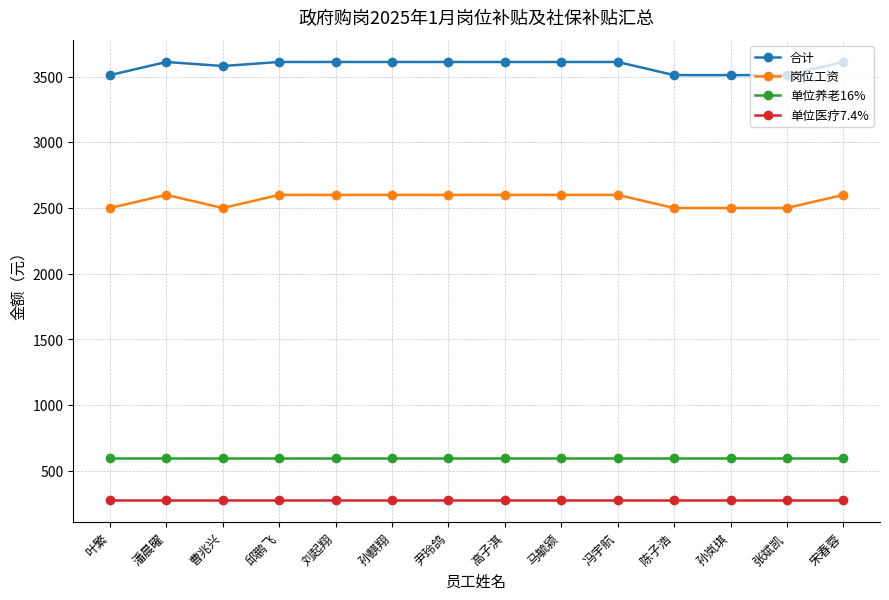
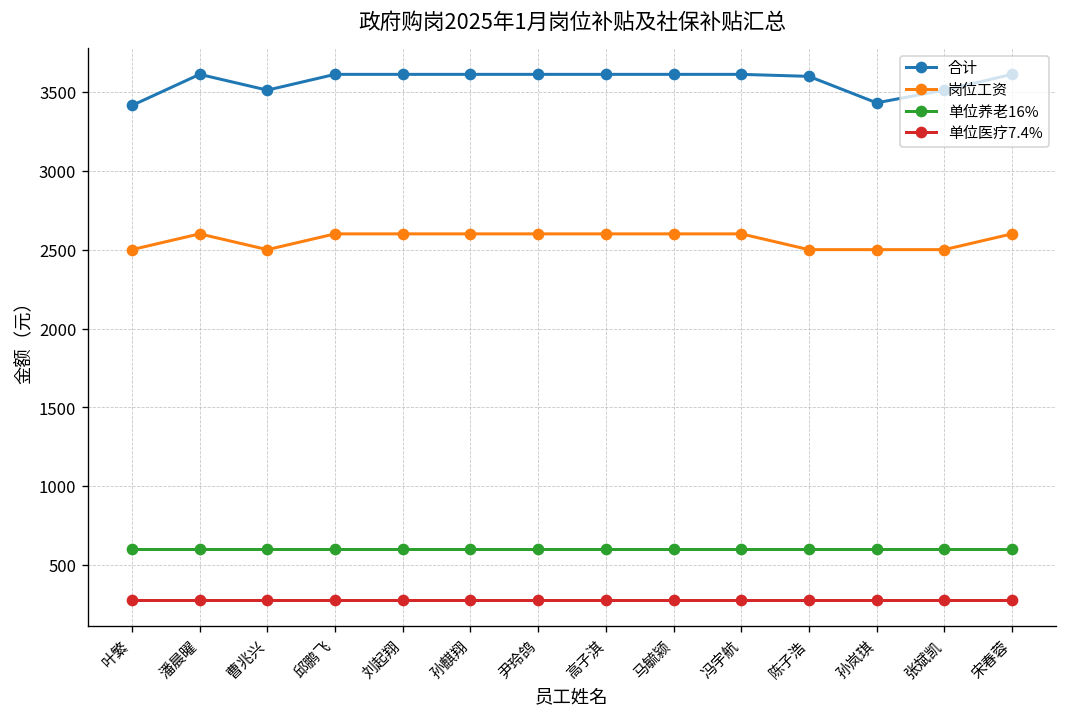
  {
    "合计": {
-     "叶繁": 3510,
+     "叶繁": 3410,
      "潘晨曜": 3610,
-     "曹兆兴": 3580,
+     "曹兆兴": 3510,
      "邱鹏飞": 3610,
      "刘起翔": 3610,
      "孙麒翔": 3610,
      "尹玲鸽": 3610,
      "高子淇": 3610,
      "马毓颍": 3610,
      "冯宇航": 3610,
-     "陈子浩": 3510,
-     "孙岚琪": 3510
+     "陈子浩": 3600,
+     "孙岚琪": 3430
    },
    "岗位工资": {
      "叶繁": 2500,
      "潘晨曜": 2600,
      "曹兆兴": 2500,
      "邱鹏飞": 2600,
      "刘起翔": 2600,
      "孙麒翔": 2600,
      "尹玲鸽": 2600,
      "高子淇": 2600,
      "马毓颍": 2600,
      "冯宇航": 2600,
      "陈子浩": 2500,
      "孙岚琪": 2500,
      "张斌凯": 2500,
      "宋春蓉": 2600
    },
    "单位养老16%": {
      "叶繁": 600,
      "潘晨曜": 600,
      "曹兆兴": 600,
      "邱鹏飞": 600,
      "刘起翔": 600,
      "孙麒翔": 600,
      "尹玲鸽": 600,
      "高子淇": 600,
      "马毓颍": 600,
      "冯宇航": 600,
      "陈子浩": 600,
      "孙岚琪": 600,
      "张斌凯": 600,
      "宋春蓉": 600
    },
    "单位医疗7.4%": {
      "叶繁": 280,
      "潘晨曜": 280,
      "曹兆兴": 280,
      "邱鹏飞": 280,
      "刘起翔": 280,
      "孙麒翔": 280,
      "尹玲鸽": 280,
      "高子淇": 280,
      "马毓颍": 280,
      "冯宇航": 280,
      "陈子浩": 280,
      "孙岚琪": 280,
      "张斌凯": 280,
      "宋春蓉": 280
    }
  }
